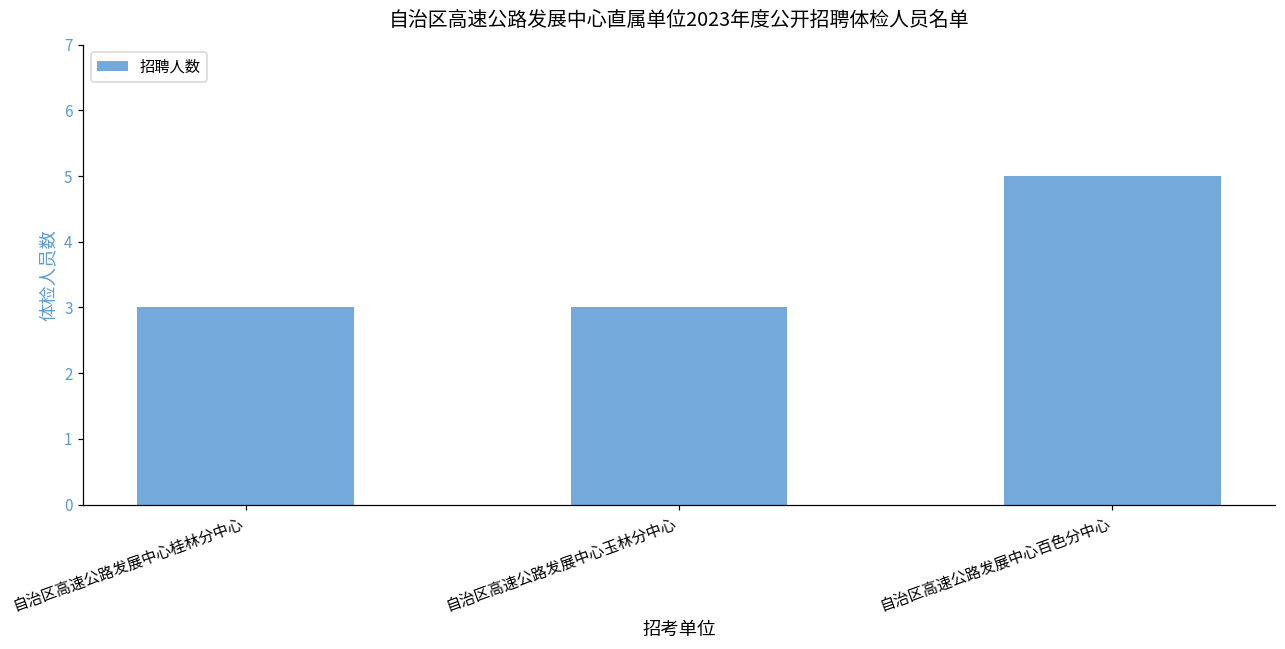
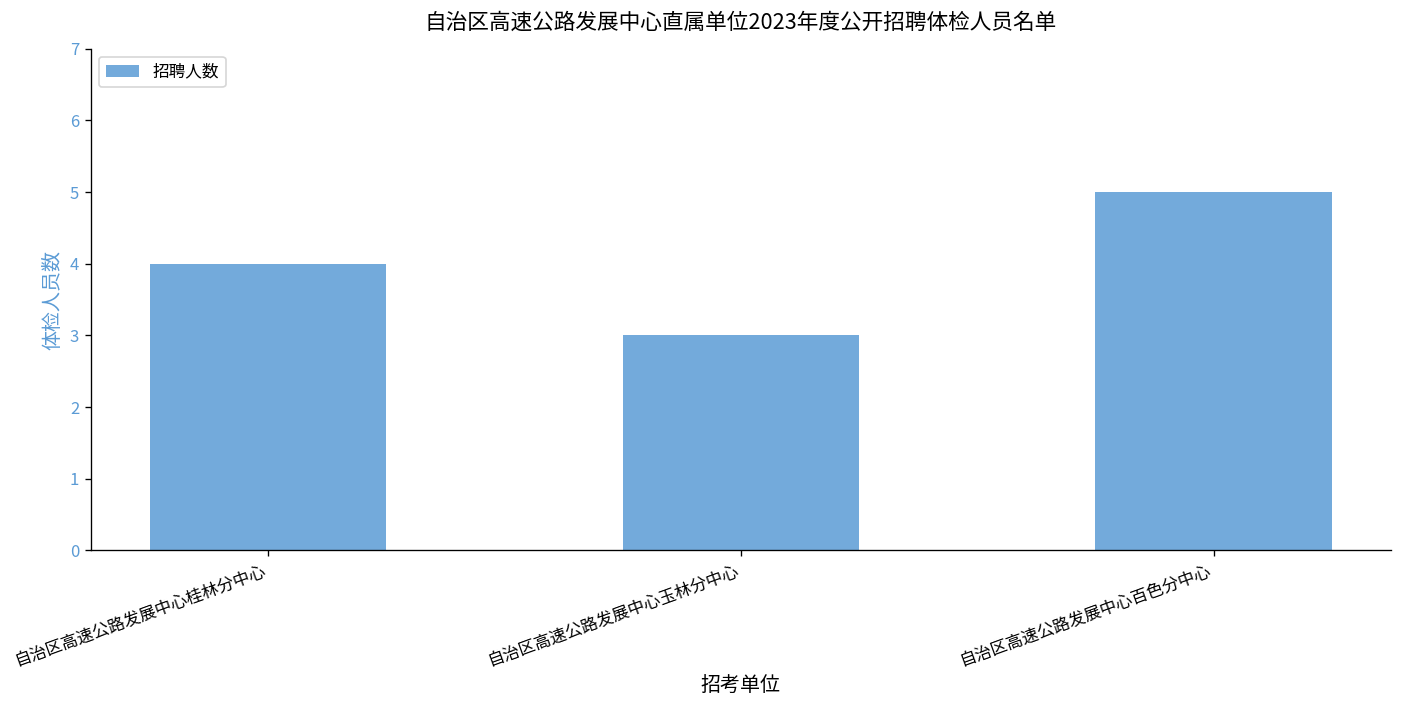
  {
-   "自治区高速公路发展中心桂林分中心": 3,
+   "自治区高速公路发展中心桂林分中心": 4,
    "自治区高速公路发展中心玉林分中心": 3,
    "自治区高速公路发展中心百色分中心": 5
  }
